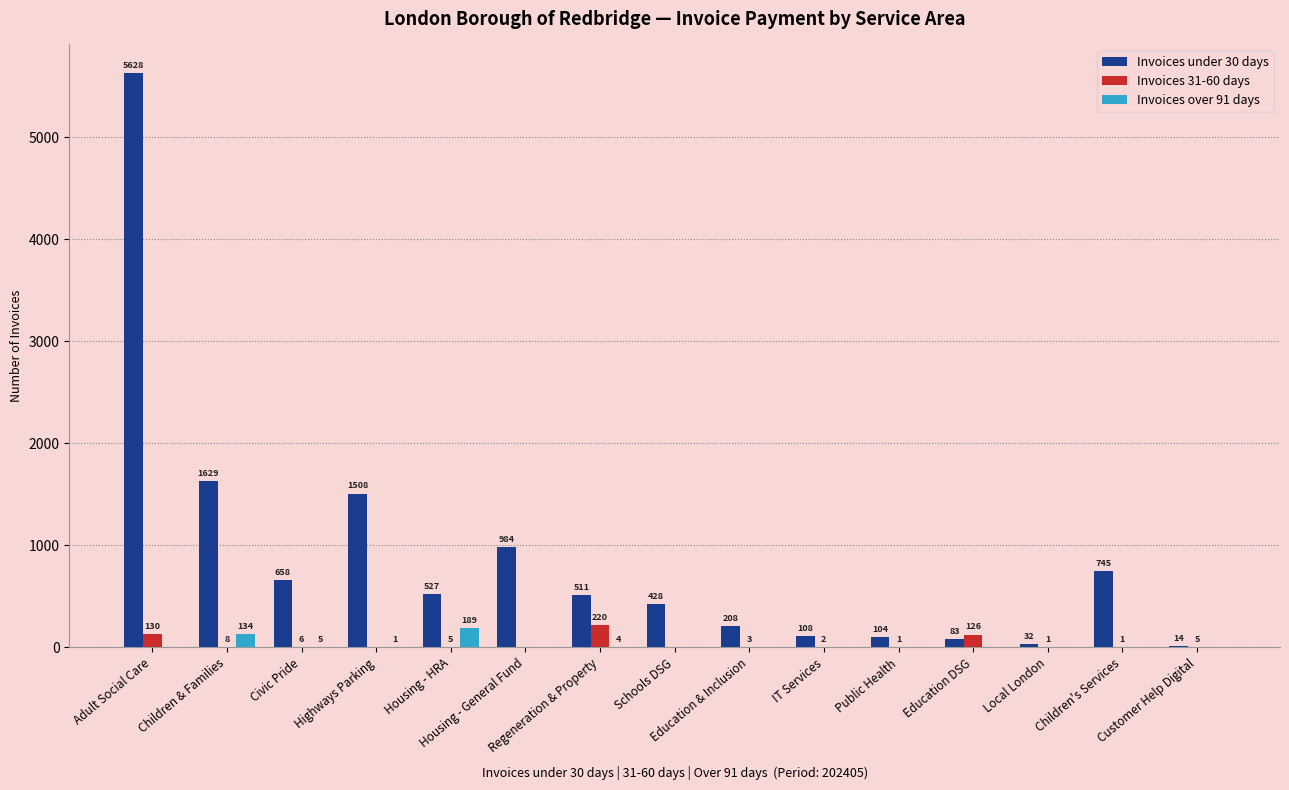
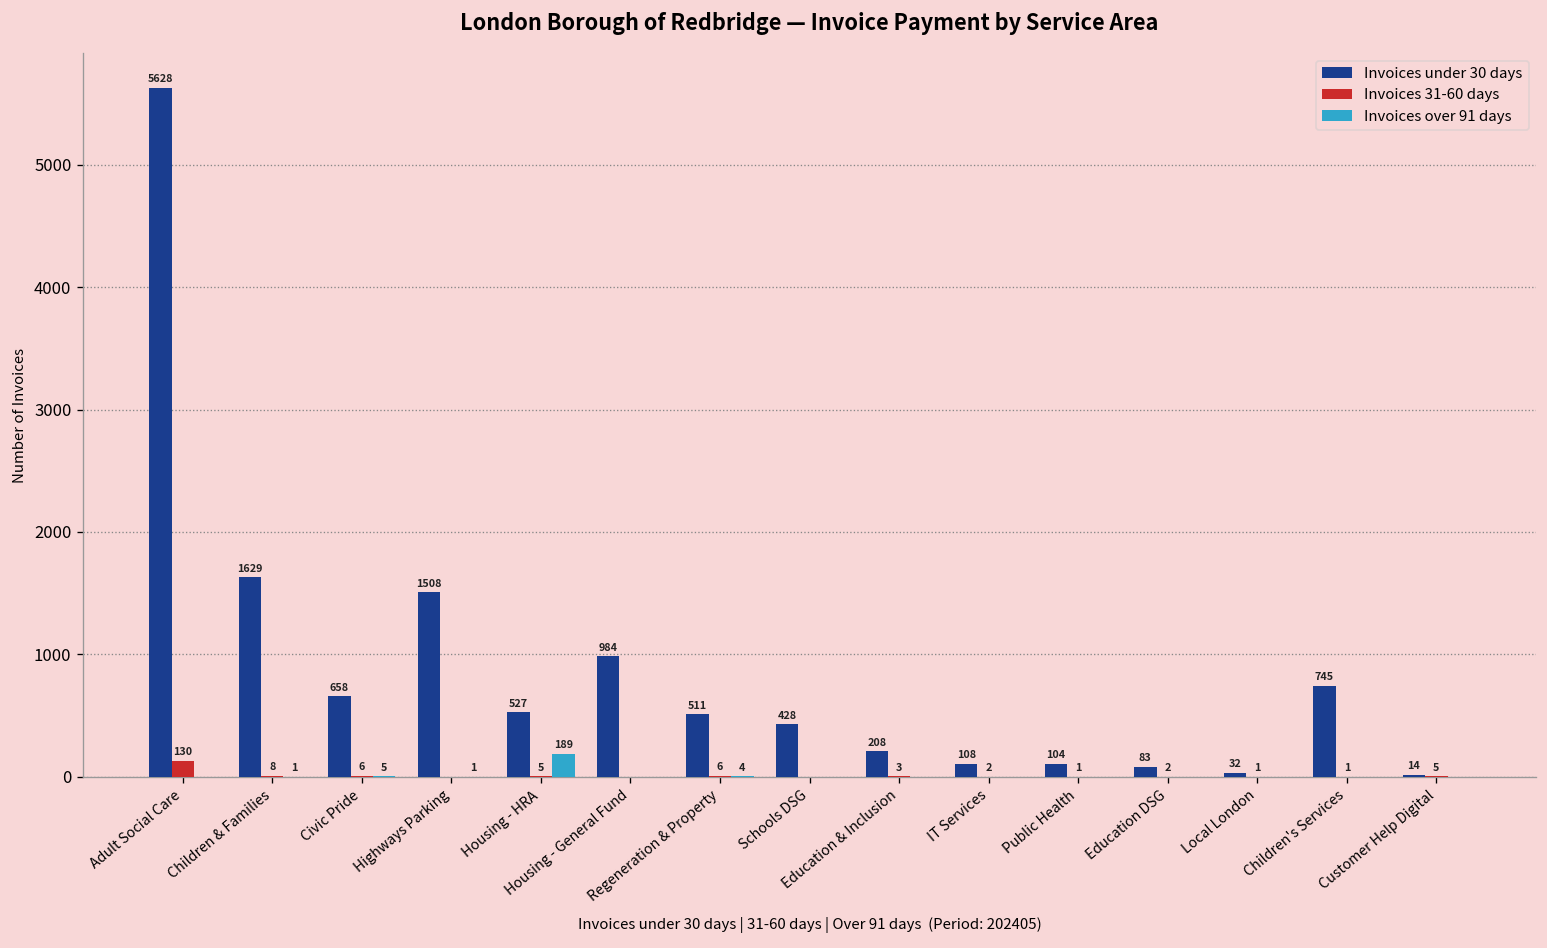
  {
    "Invoices under 30 days": {
      "Adult Social Care": 5628,
      "Children & Families": 1629,
      "Civic Pride": 658,
      "Highways Parking": 1508,
      "Housing - HRA": 527,
      "Housing - General Fund": 984,
      "Regeneration & Property": 511,
      "Schools DSG": 428,
      "Education & Inclusion": 208,
      "IT Services": 108,
      "Public Health": 104,
      "Education DSG": 83,
      "Local London": 32,
      "Children's Services": 745,
      "Customer Help Digital": 14
    },
    "Invoices 31-60 days": {
      "Adult Social Care": 130,
      "Children & Families": 8,
      "Civic Pride": 6,
      "Housing - HRA": 5,
-     "Regeneration & Property": 220,
+     "Regeneration & Property": 6,
      "Education & Inclusion": 3,
      "IT Services": 2,
      "Public Health": 1,
-     "Education DSG": 126,
+     "Education DSG": 2,
      "Local London": 1,
      "Children's Services": 1,
      "Customer Help Digital": 5
    },
    "Invoices over 91 days": {
-     "Children & Families": 134,
+     "Children & Families": 1,
      "Civic Pride": 5,
      "Highways Parking": 1,
      "Housing - HRA": 189,
      "Regeneration & Property": 4
    }
  }
